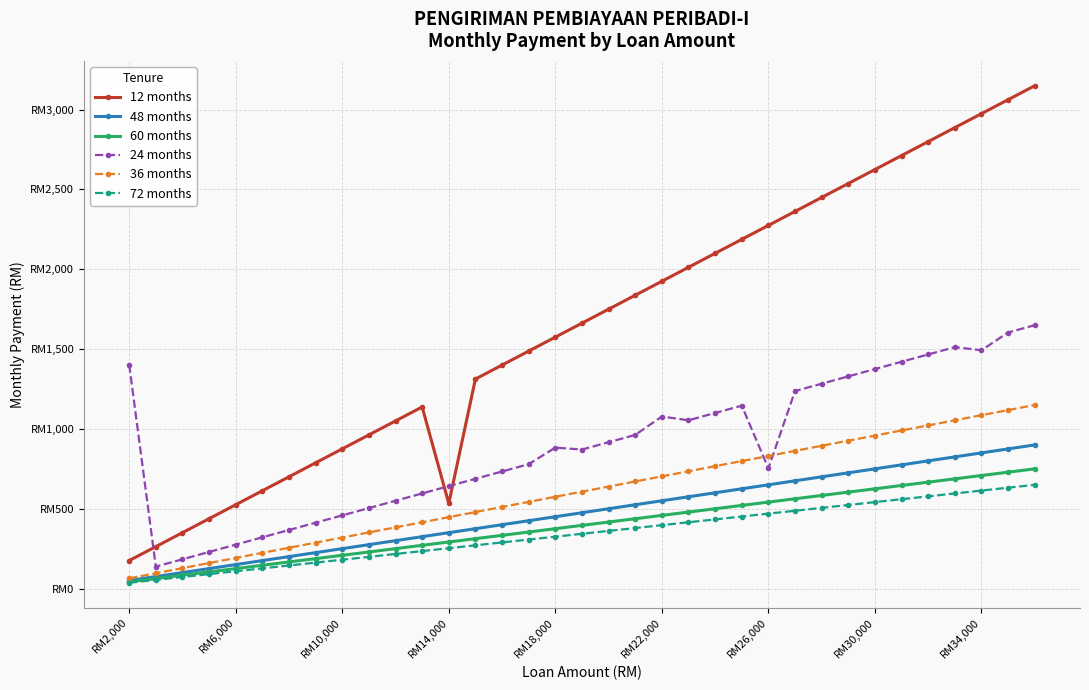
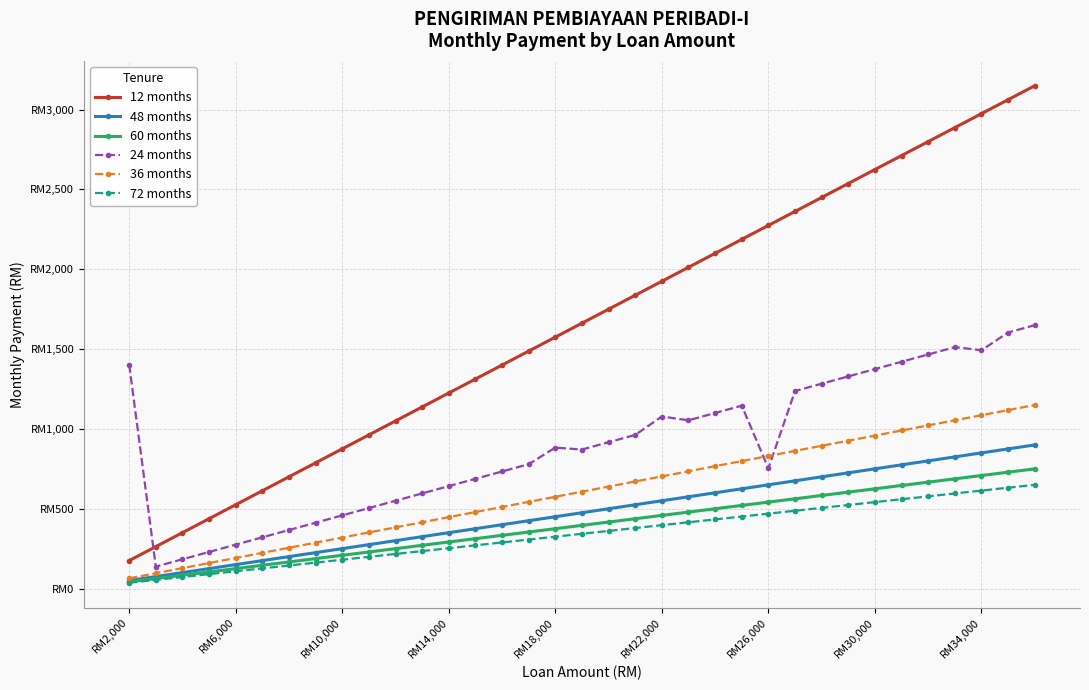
  {
    "12 months": {
      "RM2,000": "RM170",
      "RM6,000": "RM520",
      "RM10,000": "RM870",
-     "RM14,000": "RM530",
+     "RM14,000": "RM1,220",
      "RM18,000": "RM1,570",
      "RM22,000": "RM1,920",
      "RM26,000": "RM2,270",
      "RM30,000": "RM2,620",
      "RM34,000": "RM2,970"
    },
    "48 months": {
      "RM6,000": "RM150",
      "RM10,000": "RM250",
      "RM14,000": "RM350",
      "RM18,000": "RM450",
      "RM22,000": "RM550",
      "RM26,000": "RM650",
      "RM30,000": "RM750",
      "RM34,000": "RM850"
    },
    "24 months": {
      "RM2,000": "RM1,400",
      "RM6,000": "RM270",
      "RM10,000": "RM460",
      "RM14,000": "RM640",
      "RM18,000": "RM880",
      "RM22,000": "RM1,080",
      "RM26,000": "RM750",
      "RM30,000": "RM1,370",
      "RM34,000": "RM1,490"
    },
    "36 months": {
      "RM6,000": "RM190",
      "RM10,000": "RM320",
      "RM14,000": "RM450",
      "RM18,000": "RM570",
      "RM22,000": "RM700",
      "RM26,000": "RM830",
      "RM30,000": "RM960",
      "RM34,000": "RM1,090"
    }
  }
